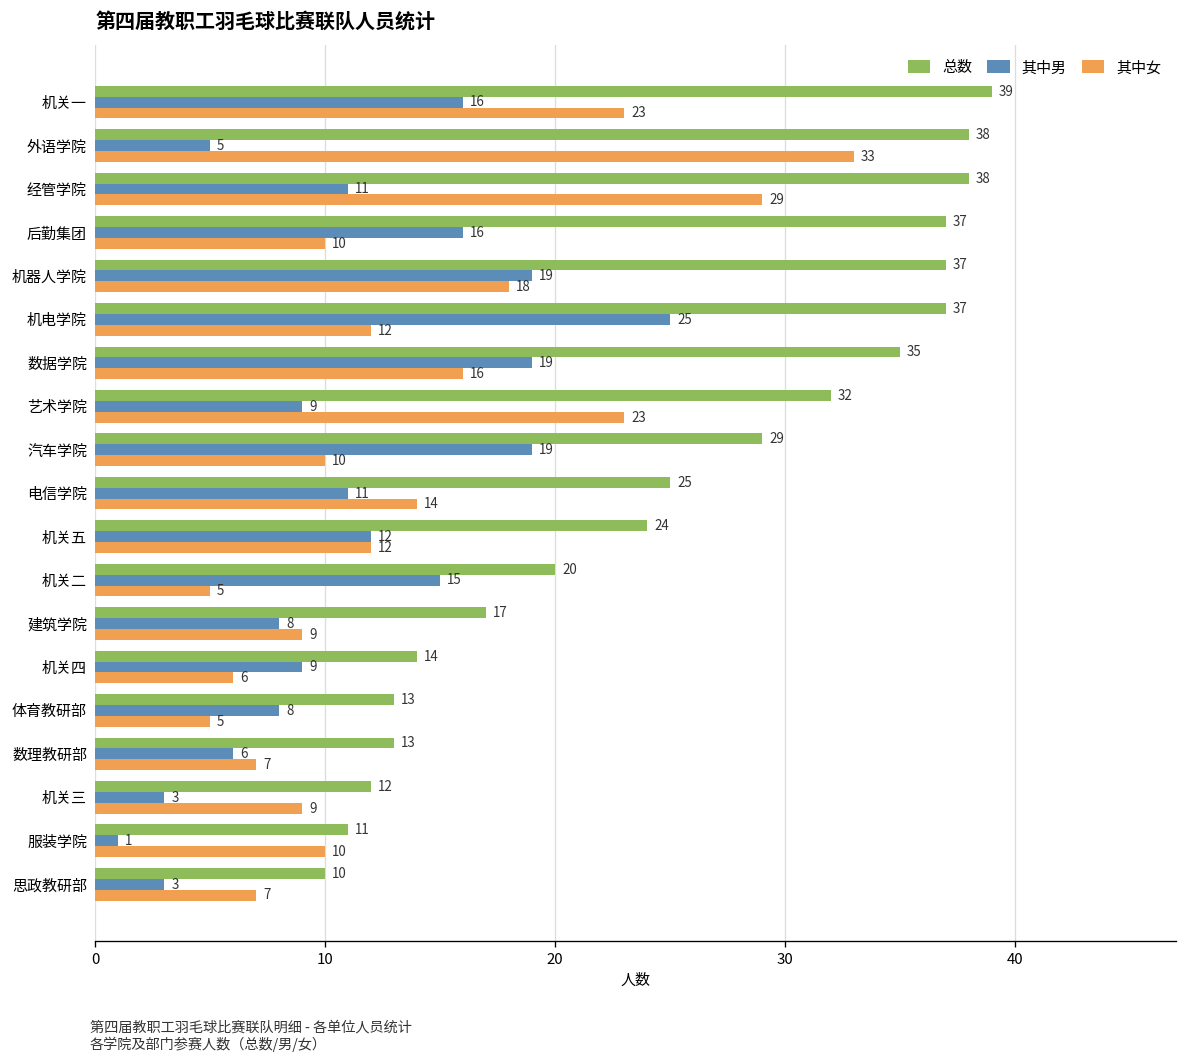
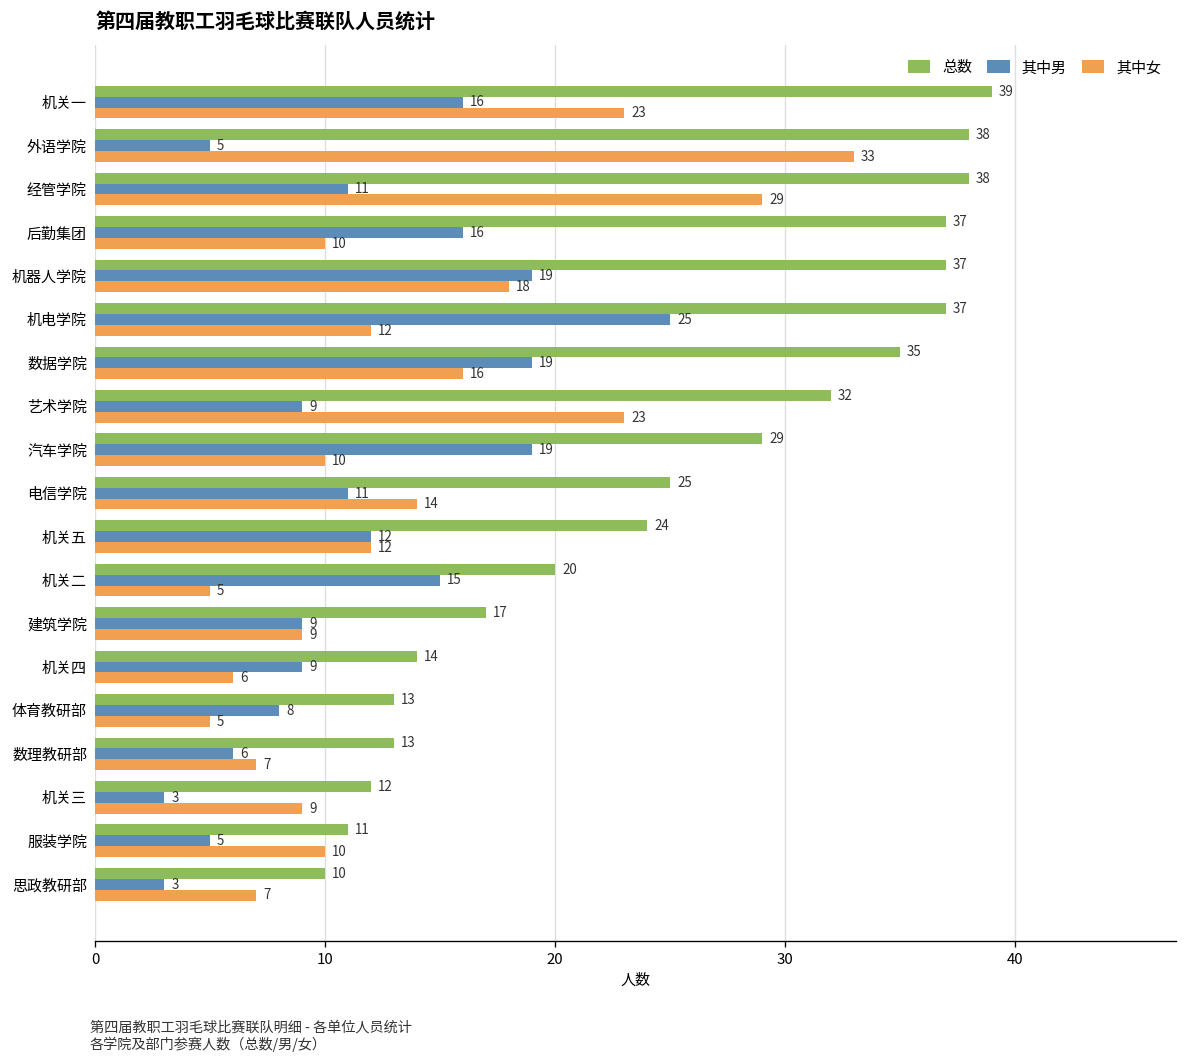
  {
    "总数": {
      "机关一": 39,
      "外语学院": 38,
      "经管学院": 38,
      "后勤集团": 37,
      "机器人学院": 37,
      "机电学院": 37,
      "数据学院": 35,
      "艺术学院": 32,
      "汽车学院": 29,
      "电信学院": 25,
      "机关五": 24,
      "机关二": 20,
      "建筑学院": 17,
      "机关四": 14,
      "体育教研部": 13,
      "数理教研部": 13,
      "机关三": 12,
      "服装学院": 11,
      "思政教研部": 10
    },
    "其中男": {
      "机关一": 16,
      "外语学院": 5,
      "经管学院": 11,
      "后勤集团": 16,
      "机器人学院": 19,
      "机电学院": 25,
      "数据学院": 19,
      "艺术学院": 9,
      "汽车学院": 19,
      "电信学院": 11,
      "机关五": 12,
      "机关二": 15,
-     "建筑学院": 8,
+     "建筑学院": 9,
      "机关四": 9,
      "体育教研部": 8,
      "数理教研部": 6,
      "机关三": 3,
-     "服装学院": 1,
+     "服装学院": 5,
      "思政教研部": 3
    },
    "其中女": {
      "机关一": 23,
      "外语学院": 33,
      "经管学院": 29,
      "后勤集团": 10,
      "机器人学院": 18,
      "机电学院": 12,
      "数据学院": 16,
      "艺术学院": 23,
      "汽车学院": 10,
      "电信学院": 14,
      "机关五": 12,
      "机关二": 5,
      "建筑学院": 9,
      "机关四": 6,
      "体育教研部": 5,
      "数理教研部": 7,
      "机关三": 9,
      "服装学院": 10,
      "思政教研部": 7
    }
  }
